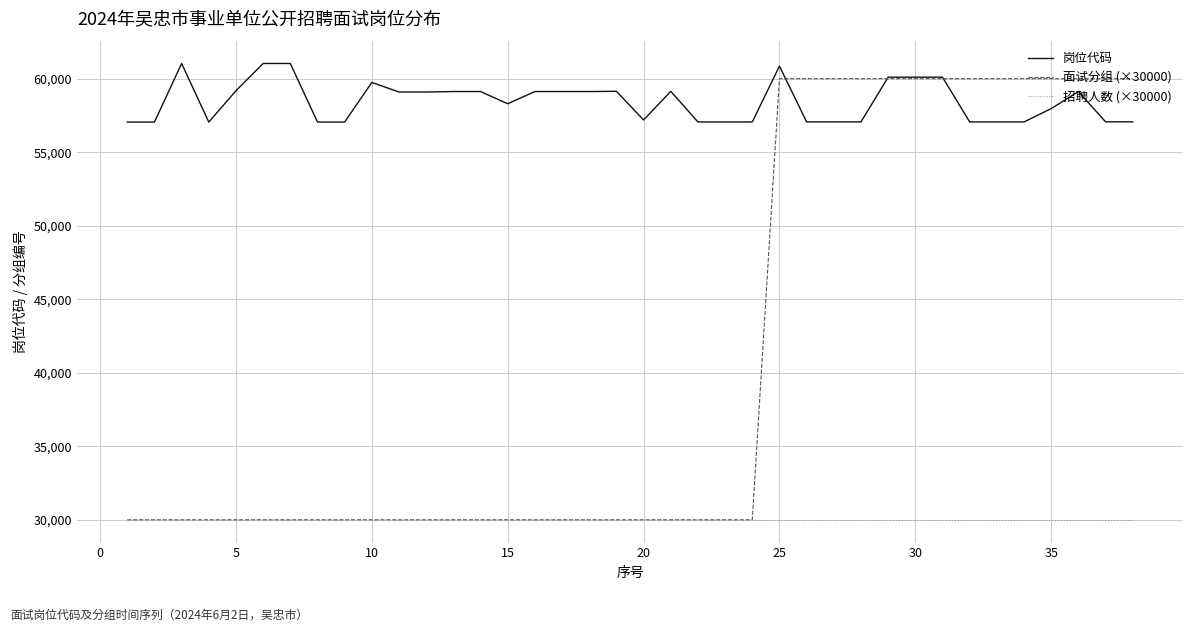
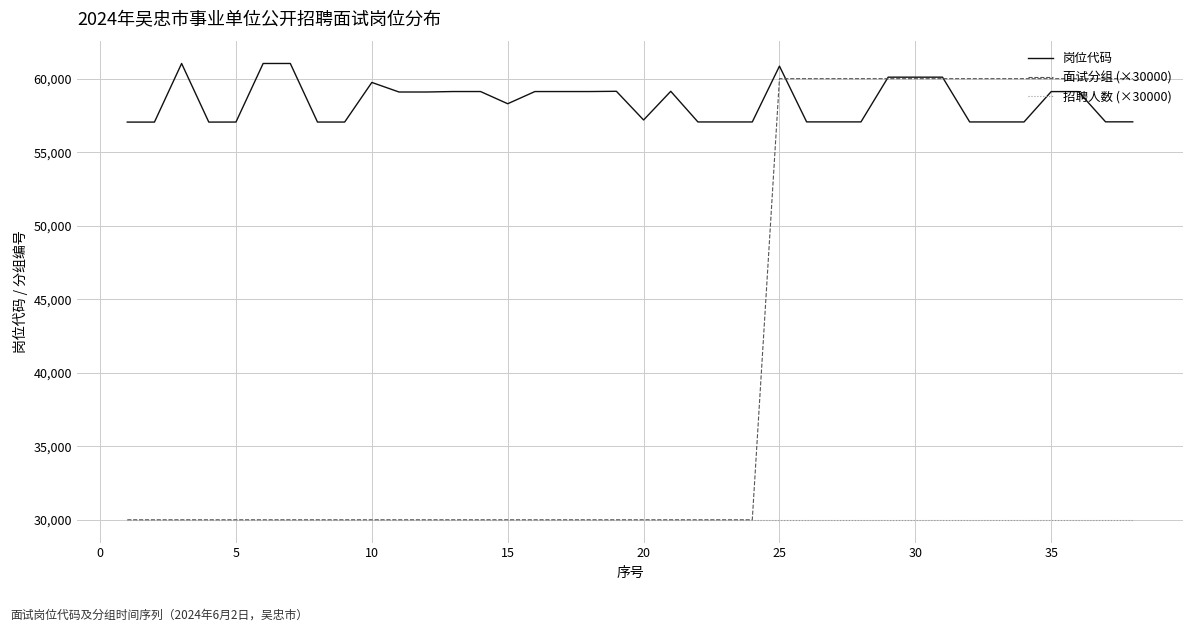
  {
    "岗位代码": {
-     "5": "59,200",
+     "5": "57,100",
      "10": "59,700",
      "15": "58,300",
      "20": "57,200",
      "25": "60,900",
-     "35": "58,000"
+     "35": "59,100"
    },
    "面试分组 (×30000)": {
      "25": "60,000",
      "35": "60,000"
    },
    "招聘人数 (×30000)": {
      "25": "30,000",
      "30": "30,000",
      "35": "30,000"
    }
  }
